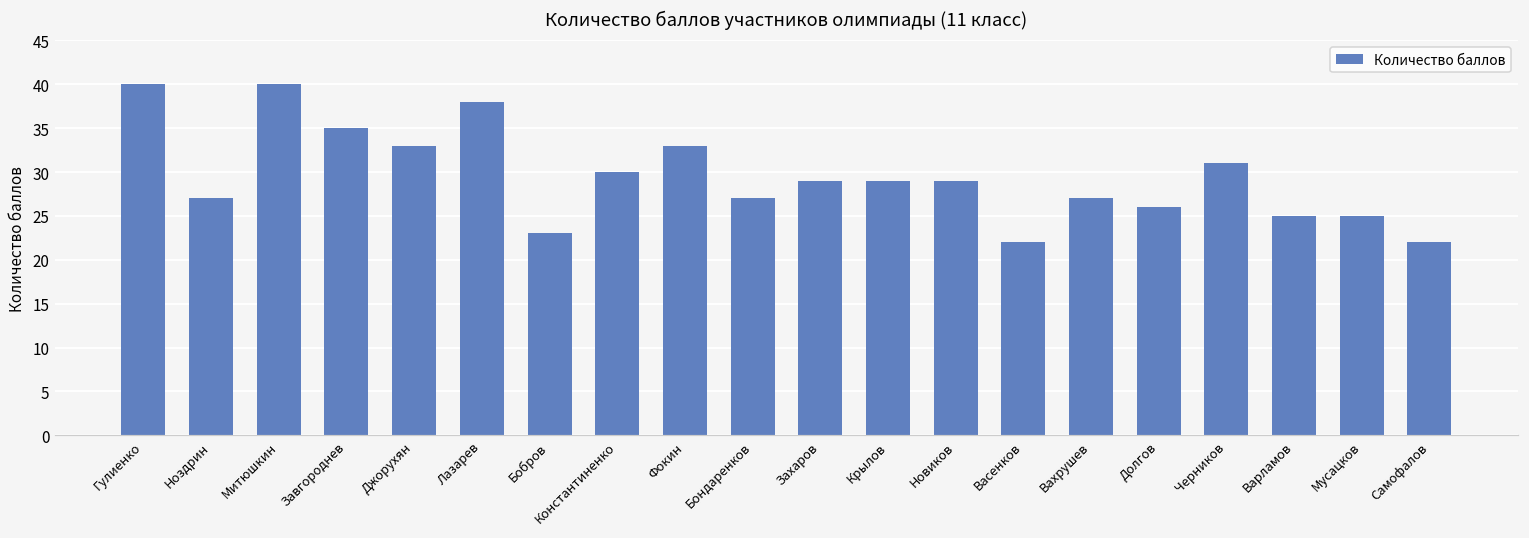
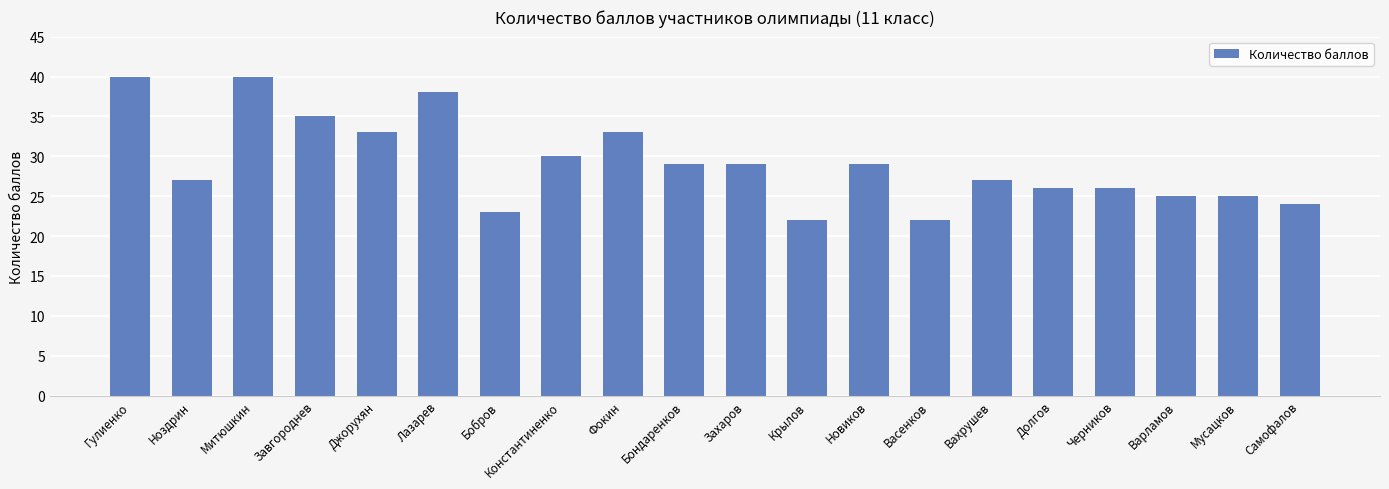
  {
    "Гулиенко": 40,
    "Ноздрин": 27,
    "Митюшкин": 40,
    "Завгороднев": 35,
    "Джорухян": 33,
    "Лазарев": 38,
    "Бобров": 23,
    "Константиненко": 30,
    "Фокин": 33,
-   "Бондаренков": 27,
+   "Бондаренков": 29,
    "Захаров": 29,
-   "Крылов": 29,
+   "Крылов": 22,
    "Новиков": 29,
    "Васенков": 22,
    "Вахрушев": 27,
    "Долгов": 26,
-   "Черников": 31,
+   "Черников": 26,
    "Варламов": 25,
    "Мусацков": 25,
-   "Самофалов": 22
+   "Самофалов": 24
  }
